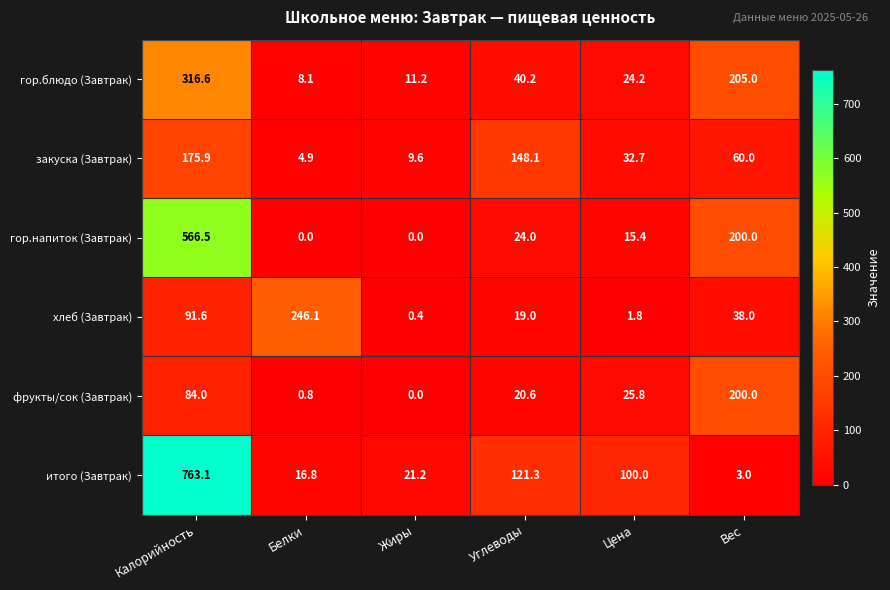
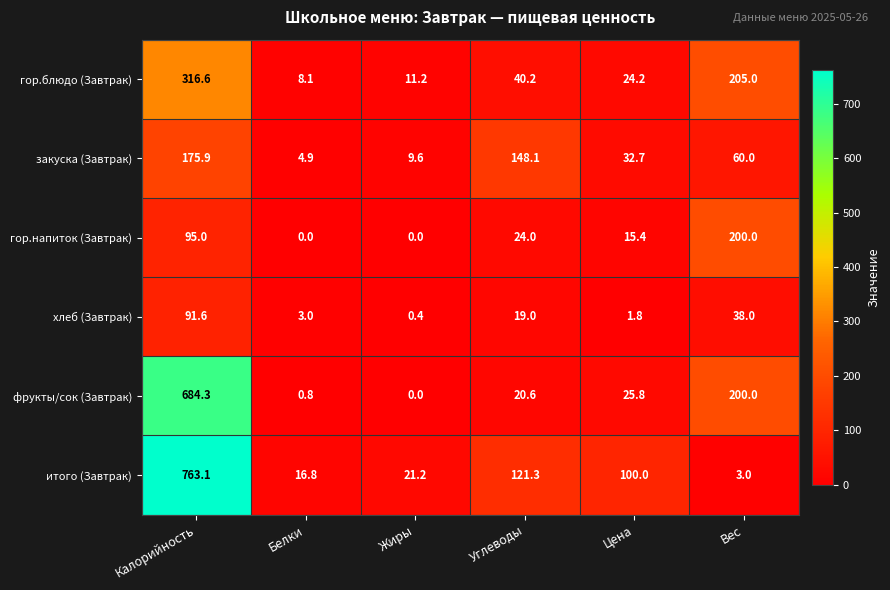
  {
    "гор.блюдо (Завтрак)": {
      "Калорийность": 316.6,
      "Белки": 8.1,
      "Жиры": 11.2,
      "Углеводы": 40.2,
      "Цена": 24.2,
      "Вес": 205.0
    },
    "закуска (Завтрак)": {
      "Калорийность": 175.9,
      "Белки": 4.9,
      "Жиры": 9.6,
      "Углеводы": 148.1,
      "Цена": 32.7,
      "Вес": 60.0
    },
    "гор.напиток (Завтрак)": {
-     "Калорийность": 566.5,
+     "Калорийность": 95.0,
      "Белки": 0.0,
      "Жиры": 0.0,
      "Углеводы": 24.0,
      "Цена": 15.4,
      "Вес": 200.0
    },
    "хлеб (Завтрак)": {
      "Калорийность": 91.6,
-     "Белки": 246.1,
+     "Белки": 3.0,
      "Жиры": 0.4,
      "Углеводы": 19.0,
      "Цена": 1.8,
      "Вес": 38.0
    },
    "фрукты/сок (Завтрак)": {
-     "Калорийность": 84.0,
+     "Калорийность": 684.3,
      "Белки": 0.8,
      "Жиры": 0.0,
      "Углеводы": 20.6,
      "Цена": 25.8,
      "Вес": 200.0
    },
    "итого (Завтрак)": {
      "Калорийность": 763.1,
      "Белки": 16.8,
      "Жиры": 21.2,
      "Углеводы": 121.3,
      "Цена": 100.0,
      "Вес": 3.0
    }
  }
